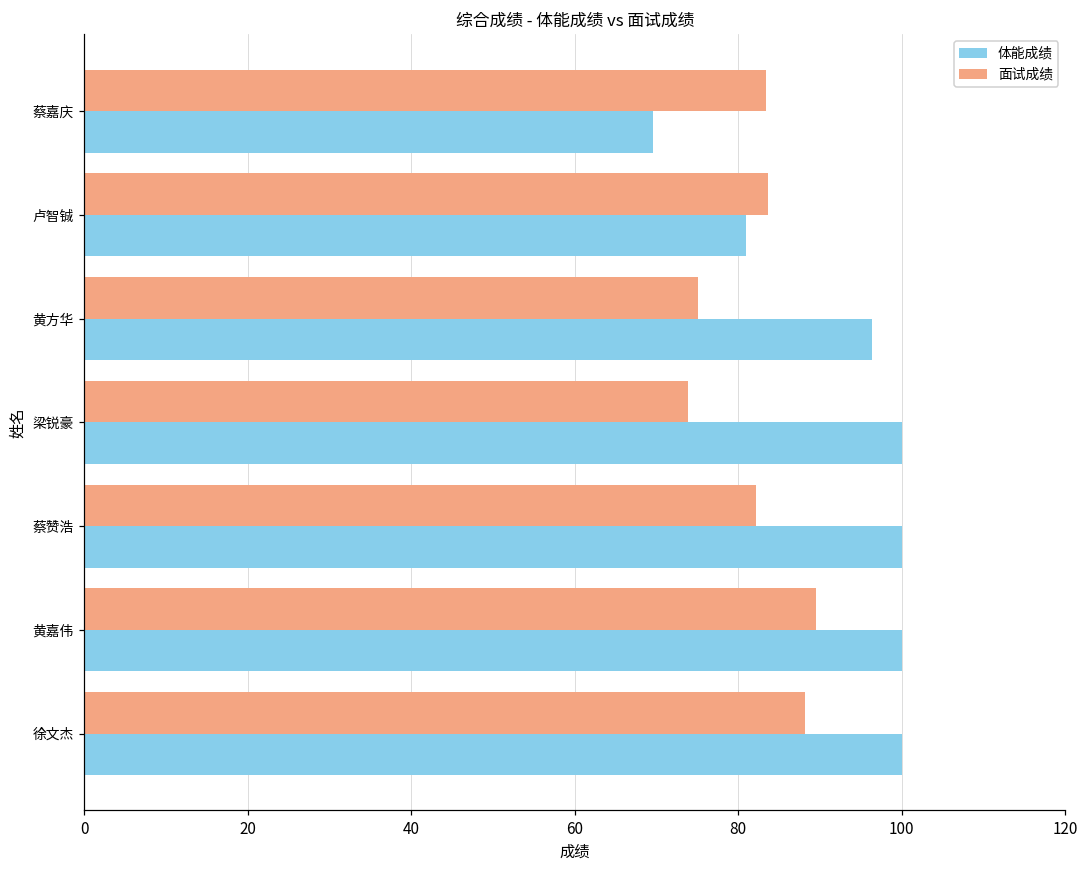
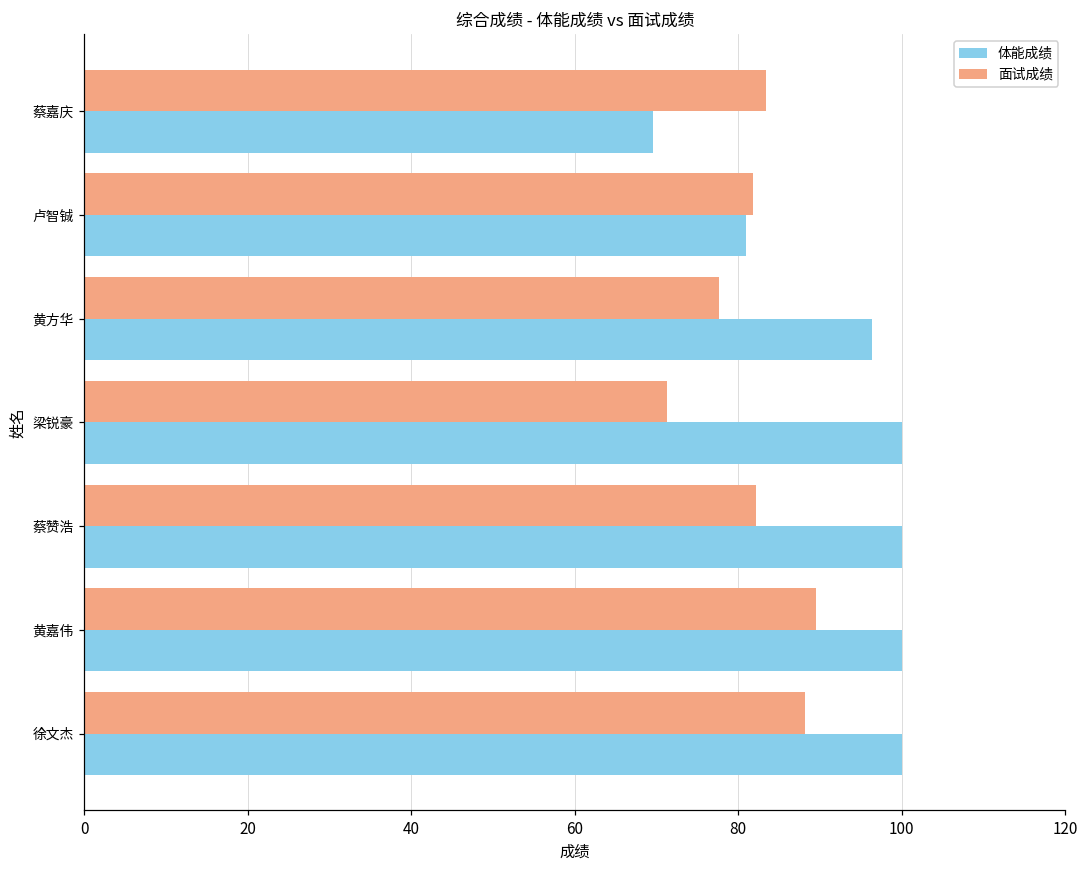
  {
    "体能成绩": {
      "蔡嘉庆": 70,
      "卢智铖": 81,
      "黄方华": 96,
      "梁锐豪": 100,
      "蔡赞浩": 100,
      "黄嘉伟": 100,
      "徐文杰": 100
    },
    "面试成绩": {
      "蔡嘉庆": 83,
-     "卢智铖": 84,
-     "黄方华": 75,
-     "梁锐豪": 74,
+     "卢智铖": 82,
+     "黄方华": 78,
+     "梁锐豪": 71,
      "蔡赞浩": 82,
      "黄嘉伟": 90,
      "徐文杰": 88
    }
  }
